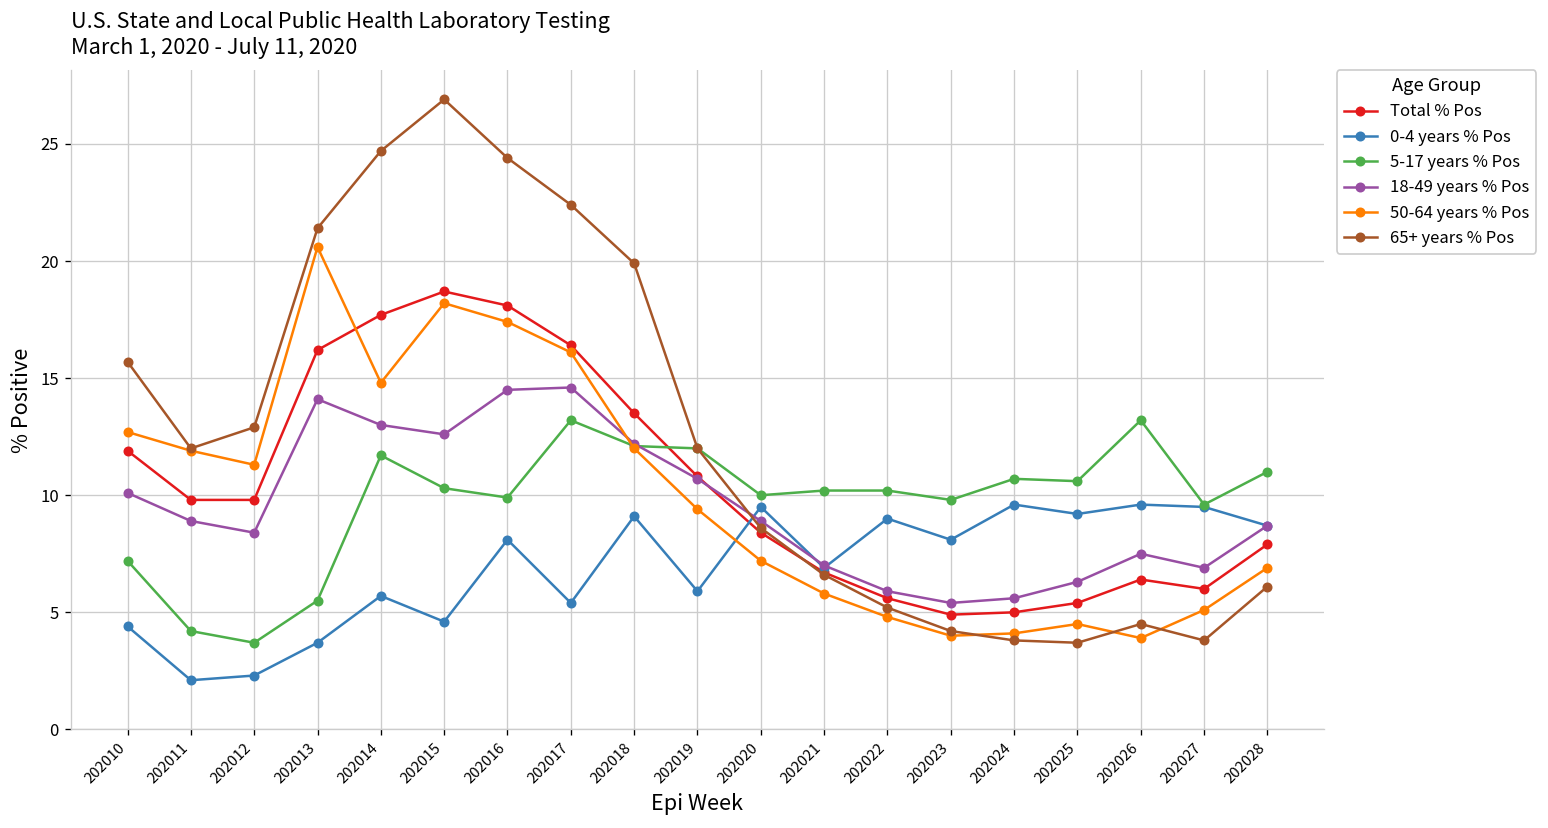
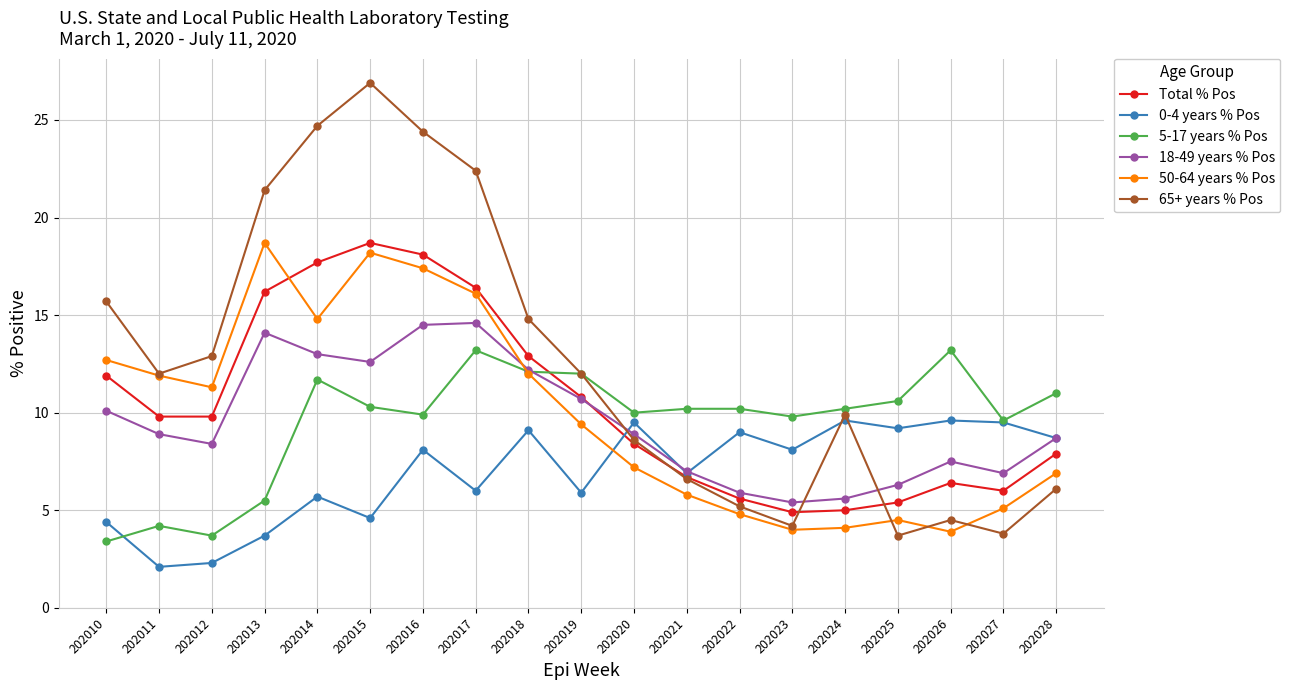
  {
    "Total % Pos": {
      "202010": 11.9,
      "202011": 9.8,
      "202012": 9.8,
      "202013": 16.2,
      "202014": 17.7,
      "202015": 18.7,
      "202016": 18.1,
      "202017": 16.4,
-     "202018": 13.5,
+     "202018": 12.9,
      "202020": 8.4,
      "202022": 5.6,
      "202023": 4.9,
      "202024": 5.0,
      "202025": 5.4,
      "202026": 6.4,
      "202027": 6.0,
      "202028": 7.9
    },
    "0-4 years % Pos": {
      "202010": 4.4,
      "202011": 2.1,
      "202012": 2.3,
      "202013": 3.7,
      "202014": 5.7,
      "202015": 4.6,
      "202016": 8.1,
-     "202017": 5.4,
+     "202017": 6.0,
      "202018": 9.1,
      "202019": 5.9,
      "202020": 9.5,
      "202022": 9.0,
      "202023": 8.1,
      "202024": 9.6,
      "202025": 9.2,
      "202026": 9.6
    },
    "5-17 years % Pos": {
-     "202010": 7.2,
+     "202010": 3.4,
      "202011": 4.2,
      "202012": 3.7,
      "202013": 5.5,
      "202014": 11.7,
      "202015": 10.3,
      "202016": 9.9,
      "202017": 13.2,
      "202020": 10.0,
      "202021": 10.2,
      "202022": 10.2,
      "202023": 9.8,
-     "202024": 10.7,
+     "202024": 10.2,
      "202025": 10.6,
      "202026": 13.2,
      "202028": 11.0
    },
    "18-49 years % Pos": {
      "202010": 10.1,
      "202011": 8.9,
      "202012": 8.4,
      "202013": 14.1,
      "202014": 13.0,
      "202015": 12.6,
      "202016": 14.5,
      "202017": 14.6,
      "202020": 8.9,
      "202022": 5.9,
      "202023": 5.4,
      "202024": 5.6,
      "202025": 6.3,
      "202026": 7.5,
      "202027": 6.9
    },
    "50-64 years % Pos": {
      "202010": 12.7,
      "202012": 11.3,
-     "202013": 20.6,
+     "202013": 18.7,
      "202014": 14.8,
      "202015": 18.2,
      "202016": 17.4,
      "202017": 16.1,
      "202019": 9.4,
      "202020": 7.2,
      "202021": 5.8,
      "202022": 4.8,
      "202023": 4.0,
      "202024": 4.1,
      "202025": 4.5,
      "202026": 3.9,
      "202027": 5.1,
      "202028": 6.9
    },
    "65+ years % Pos": {
      "202010": 15.7,
      "202012": 12.9,
      "202013": 21.4,
      "202014": 24.7,
      "202015": 26.9,
      "202016": 24.4,
      "202017": 22.4,
-     "202018": 19.9,
+     "202018": 14.8,
      "202020": 8.6,
      "202022": 5.2,
      "202023": 4.2,
-     "202024": 3.8,
+     "202024": 9.9,
      "202025": 3.7,
      "202026": 4.5,
      "202027": 3.8,
      "202028": 6.1
    }
  }
